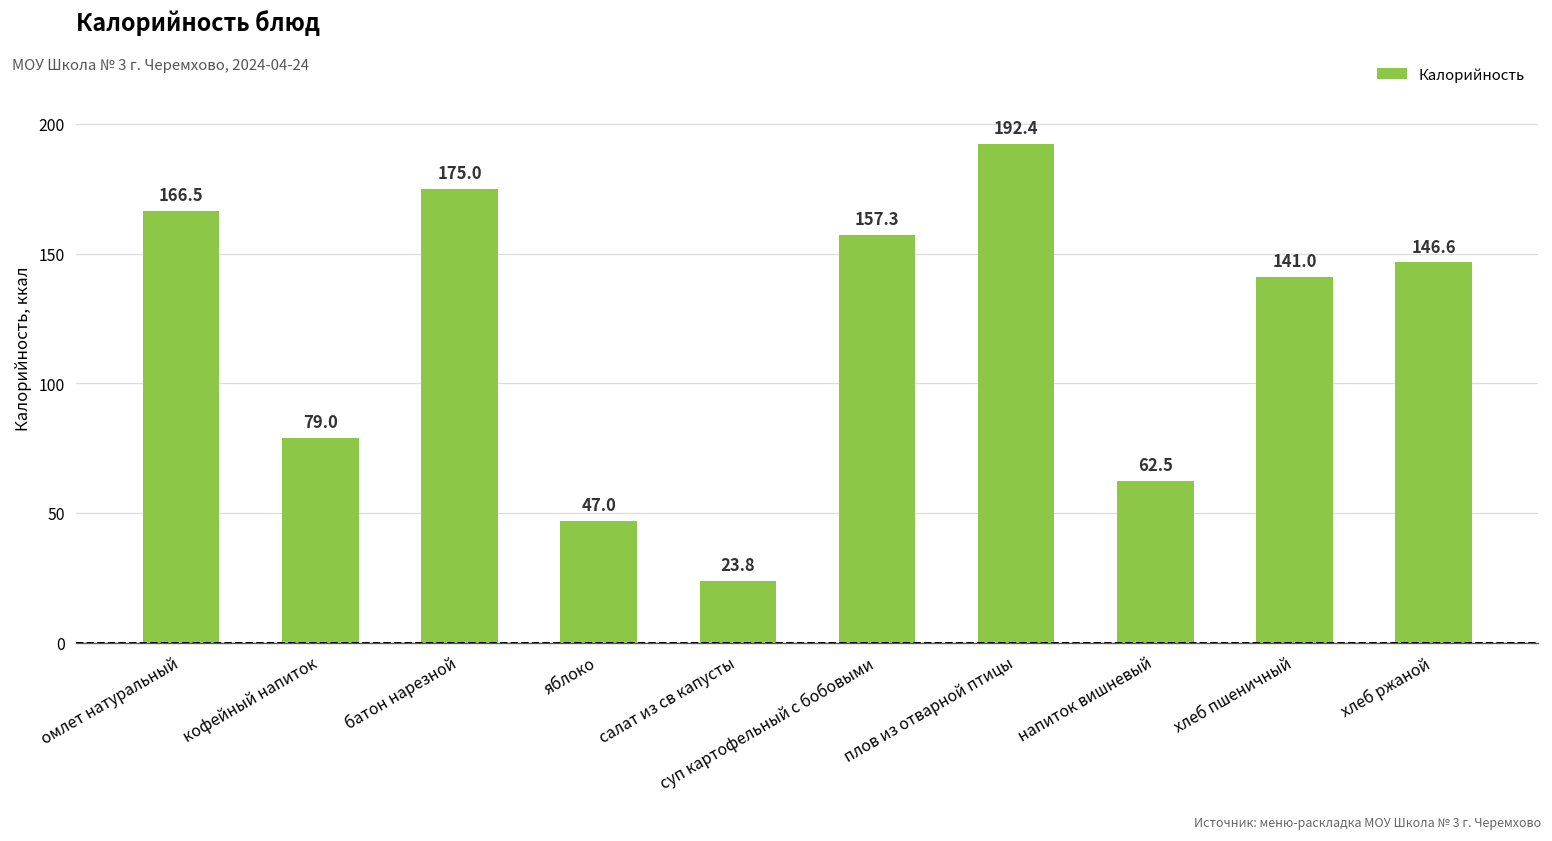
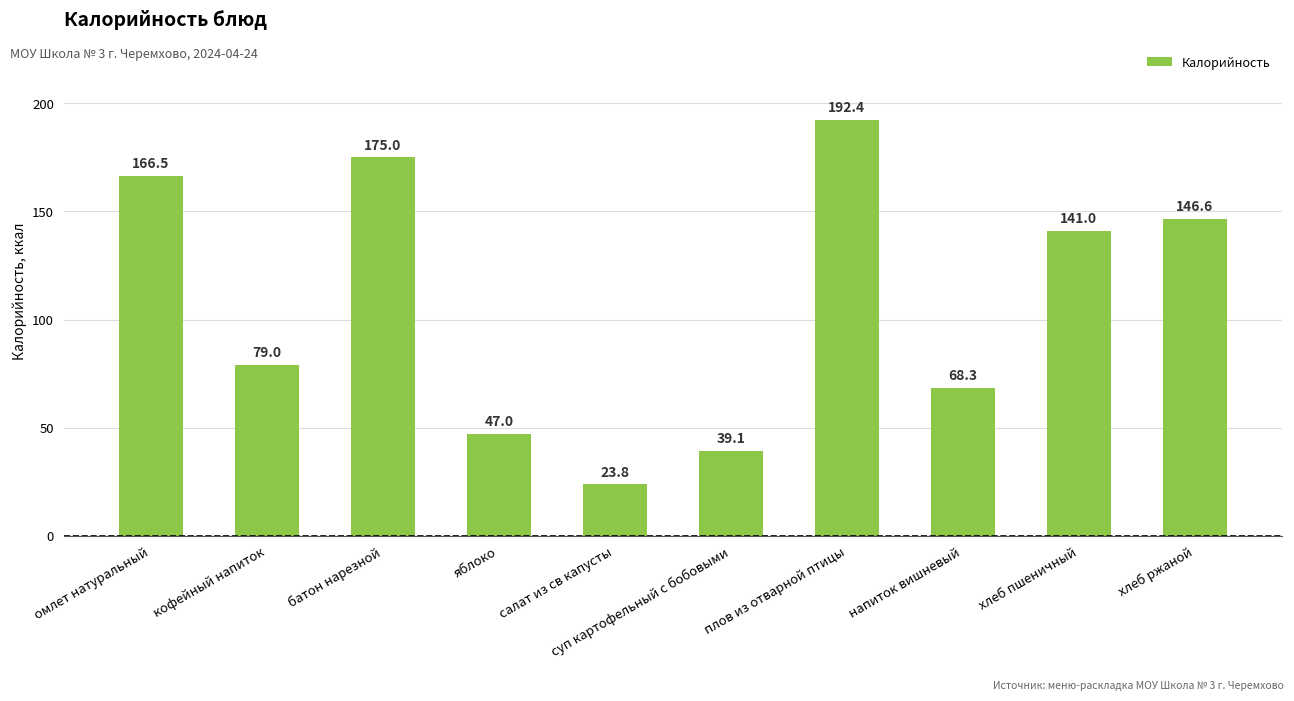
  {
    "омлет натуральный": 166.5,
    "кофейный напиток": 79.0,
    "батон нарезной": 175.0,
    "яблоко": 47.0,
    "салат из св капусты": 23.8,
-   "суп картофельный с бобовыми": 157.3,
+   "суп картофельный с бобовыми": 39.1,
    "плов из отварной птицы": 192.4,
-   "напиток вишневый": 62.5,
+   "напиток вишневый": 68.3,
    "хлеб пшеничный": 141.0,
    "хлеб ржаной": 146.6
  }
